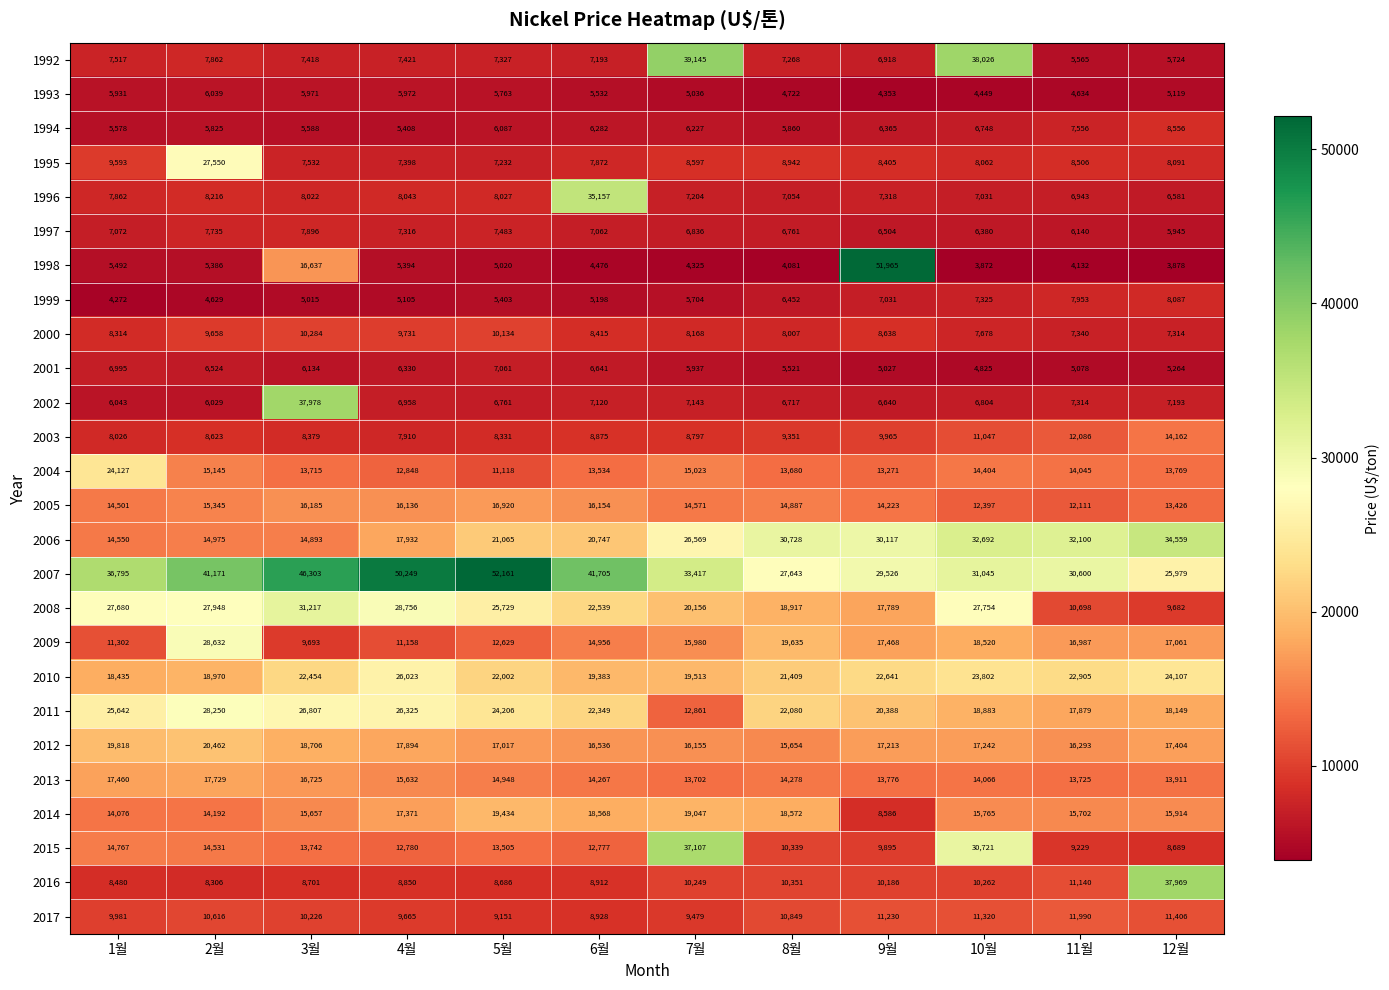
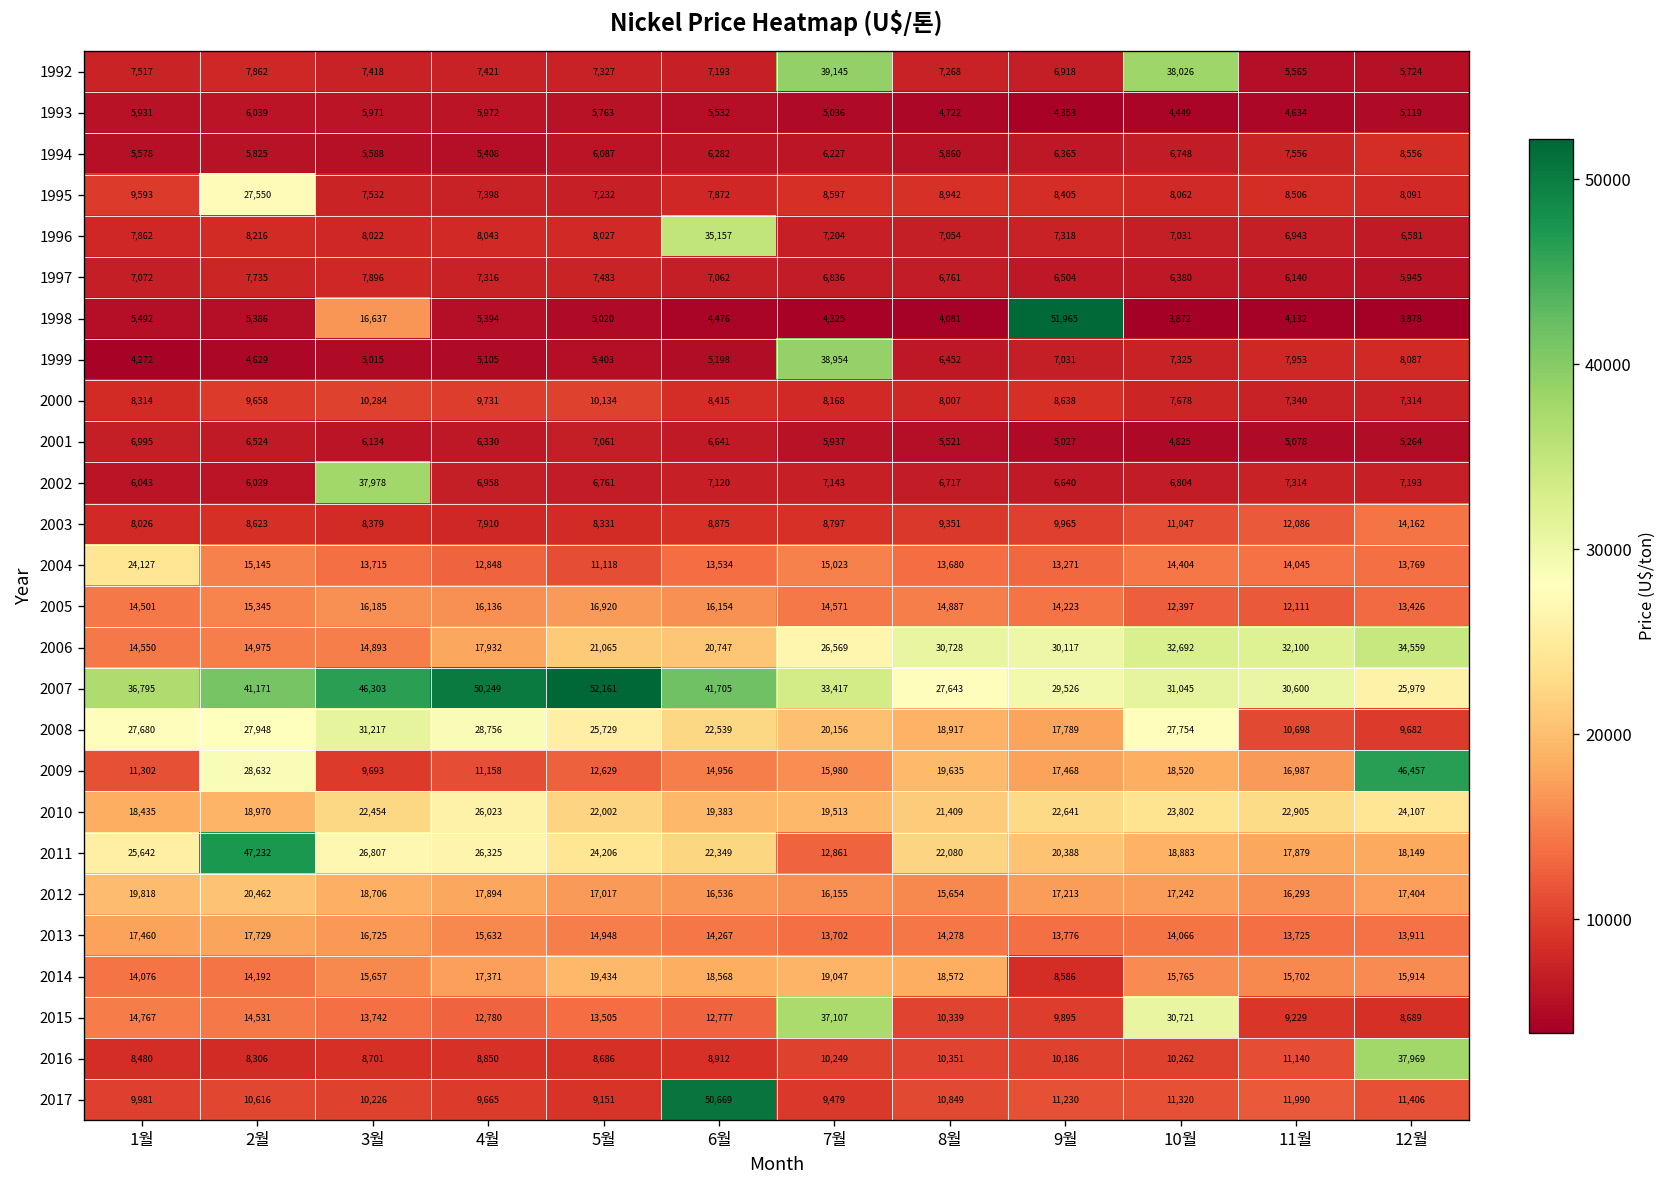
  {
    "1999": {
      "1월": "4,272",
      "2월": "4,629",
      "3월": "5,015",
      "4월": "5,105",
      "5월": "5,403",
      "6월": "5,198",
-     "7월": "5,704",
+     "7월": "38,954",
      "8월": "6,452",
      "9월": "7,031",
      "10월": "7,325",
      "11월": "7,953",
      "12월": "8,087"
    },
    "2009": {
      "1월": "11,302",
      "2월": "28,632",
      "3월": "9,693",
      "4월": "11,158",
      "5월": "12,629",
      "6월": "14,956",
      "7월": "15,980",
      "8월": "19,635",
      "9월": "17,468",
      "10월": "18,520",
      "11월": "16,987",
-     "12월": "17,061"
+     "12월": "46,457"
    },
    "2011": {
      "1월": "25,642",
-     "2월": "28,250",
+     "2월": "47,232",
      "3월": "26,807",
      "4월": "26,325",
      "5월": "24,206",
      "6월": "22,349",
      "7월": "12,861",
      "8월": "22,080",
      "9월": "20,388",
      "10월": "18,883",
      "11월": "17,879",
      "12월": "18,149"
    },
    "2017": {
      "1월": "9,981",
      "2월": "10,616",
      "3월": "10,226",
      "4월": "9,665",
      "5월": "9,151",
-     "6월": "8,928",
+     "6월": "50,669",
      "7월": "9,479",
      "8월": "10,849",
      "9월": "11,230",
      "10월": "11,320",
      "11월": "11,990",
      "12월": "11,406"
    }
  }
